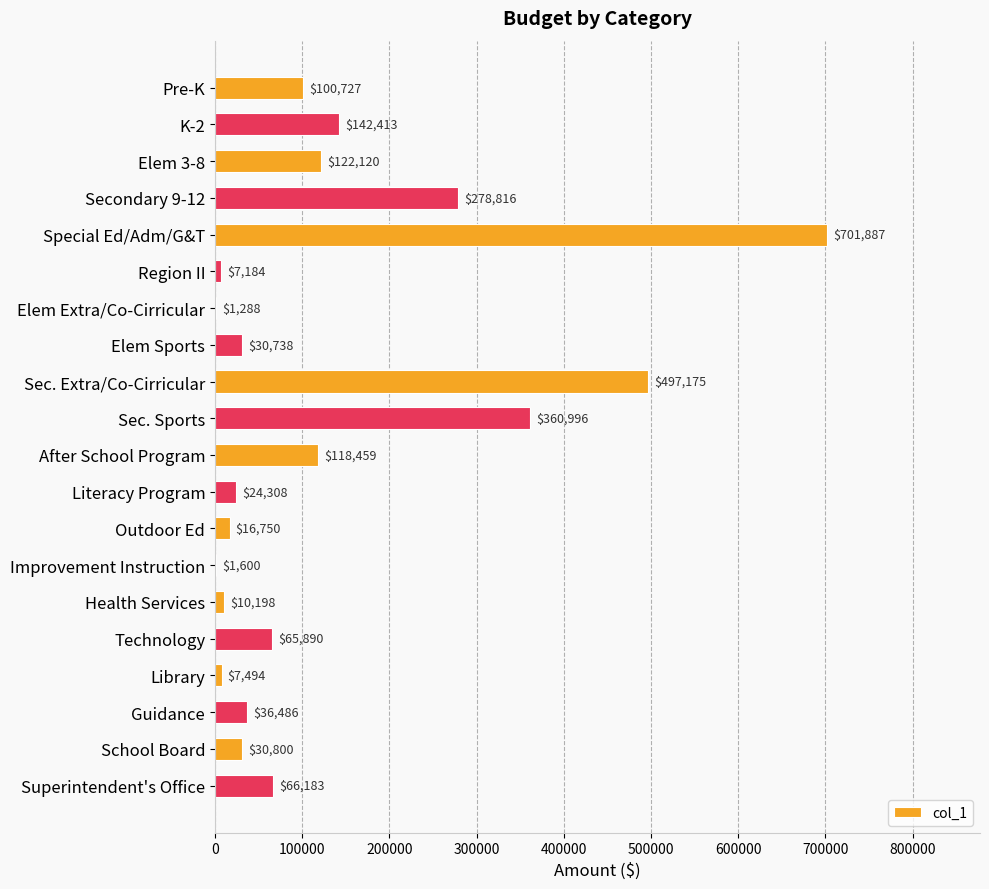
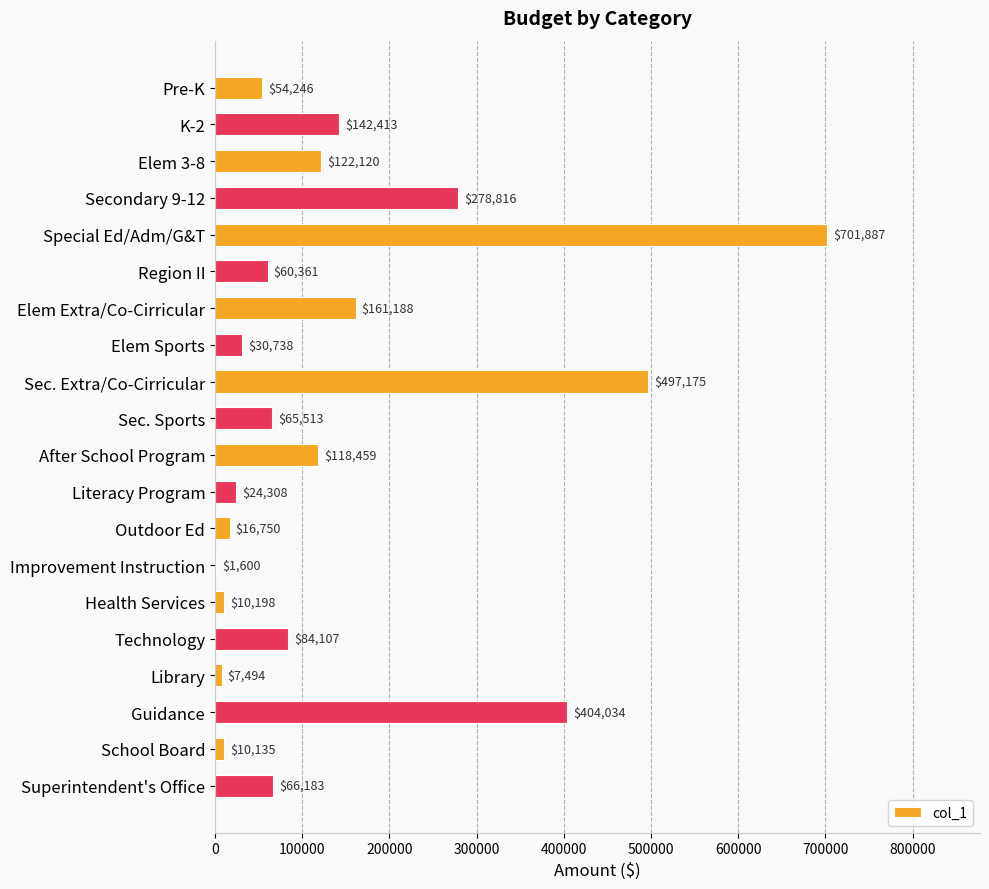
  {
-   "Pre-K": "$100,727",
+   "Pre-K": "$54,246",
    "K-2": "$142,413",
    "Elem 3-8": "$122,120",
    "Secondary 9-12": "$278,816",
    "Special Ed/Adm/G&T": "$701,887",
-   "Region II": "$7,184",
-   "Elem Extra/Co-Cirricular": "$1,288",
+   "Region II": "$60,361",
+   "Elem Extra/Co-Cirricular": "$161,188",
    "Elem Sports": "$30,738",
    "Sec. Extra/Co-Cirricular": "$497,175",
-   "Sec. Sports": "$360,996",
+   "Sec. Sports": "$65,513",
    "After School Program": "$118,459",
    "Literacy Program": "$24,308",
    "Outdoor Ed": "$16,750",
    "Improvement Instruction": "$1,600",
    "Health Services": "$10,198",
-   "Technology": "$65,890",
+   "Technology": "$84,107",
    "Library": "$7,494",
-   "Guidance": "$36,486",
-   "School Board": "$30,800",
+   "Guidance": "$404,034",
+   "School Board": "$10,135",
    "Superintendent's Office": "$66,183"
  }
